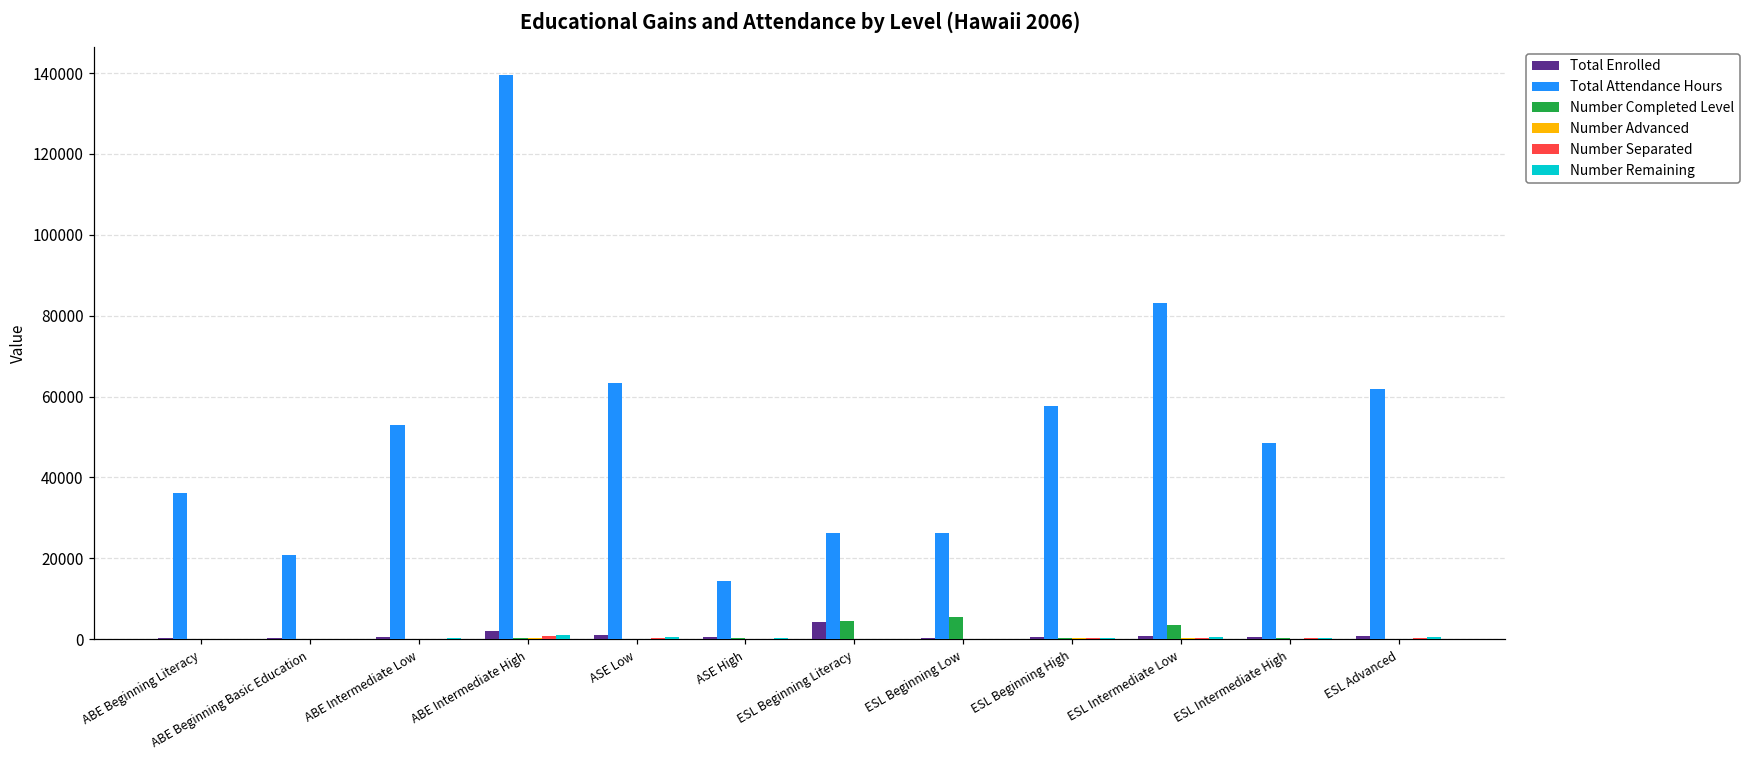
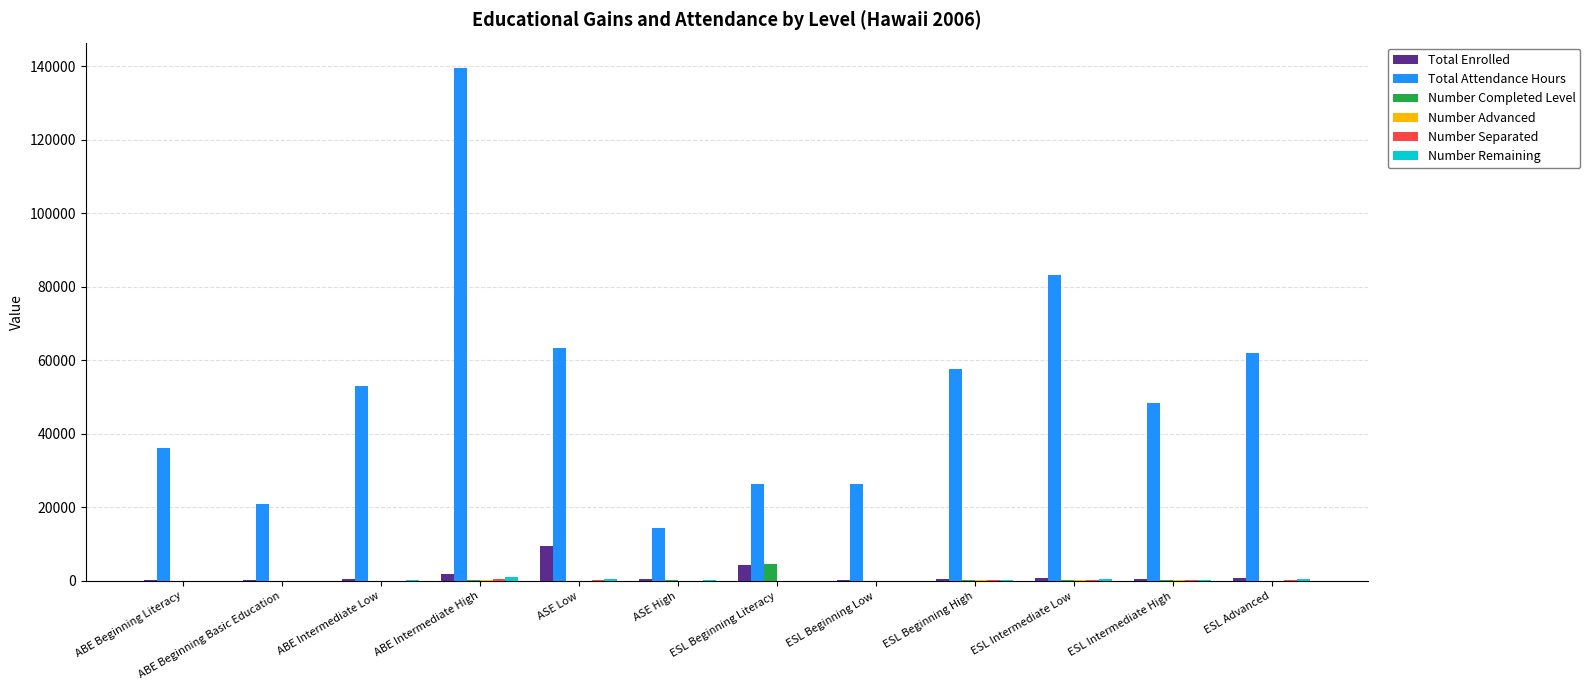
  {
    "Total Enrolled": {
      "ABE Intermediate High": 2000,
-     "ASE Low": 1000,
+     "ASE Low": 9000,
      "ESL Beginning Literacy": 4000,
      "ESL Intermediate Low": 1000,
      "ESL Advanced": 1000
    },
    "Total Attendance Hours": {
      "ABE Beginning Literacy": 36000,
      "ABE Beginning Basic Education": 21000,
      "ABE Intermediate Low": 53000,
      "ABE Intermediate High": 140000,
      "ASE Low": 63000,
      "ASE High": 14000,
      "ESL Beginning Literacy": 26000,
      "ESL Beginning Low": 26000,
      "ESL Beginning High": 58000,
      "ESL Intermediate Low": 83000,
      "ESL Intermediate High": 48000,
      "ESL Advanced": 62000
    },
    "Number Completed Level": {
      "ESL Beginning Literacy": 5000,
-     "ESL Beginning Low": 6000,
-     "ESL Intermediate Low": 3000
+     "ESL Beginning Low": 0,
+     "ESL Intermediate Low": 0
    },
    "Number Advanced": {
      "ASE High": 0,
      "ESL Advanced": 0
    },
    "Number Remaining": {
      "ABE Intermediate High": 1000
    }
  }
